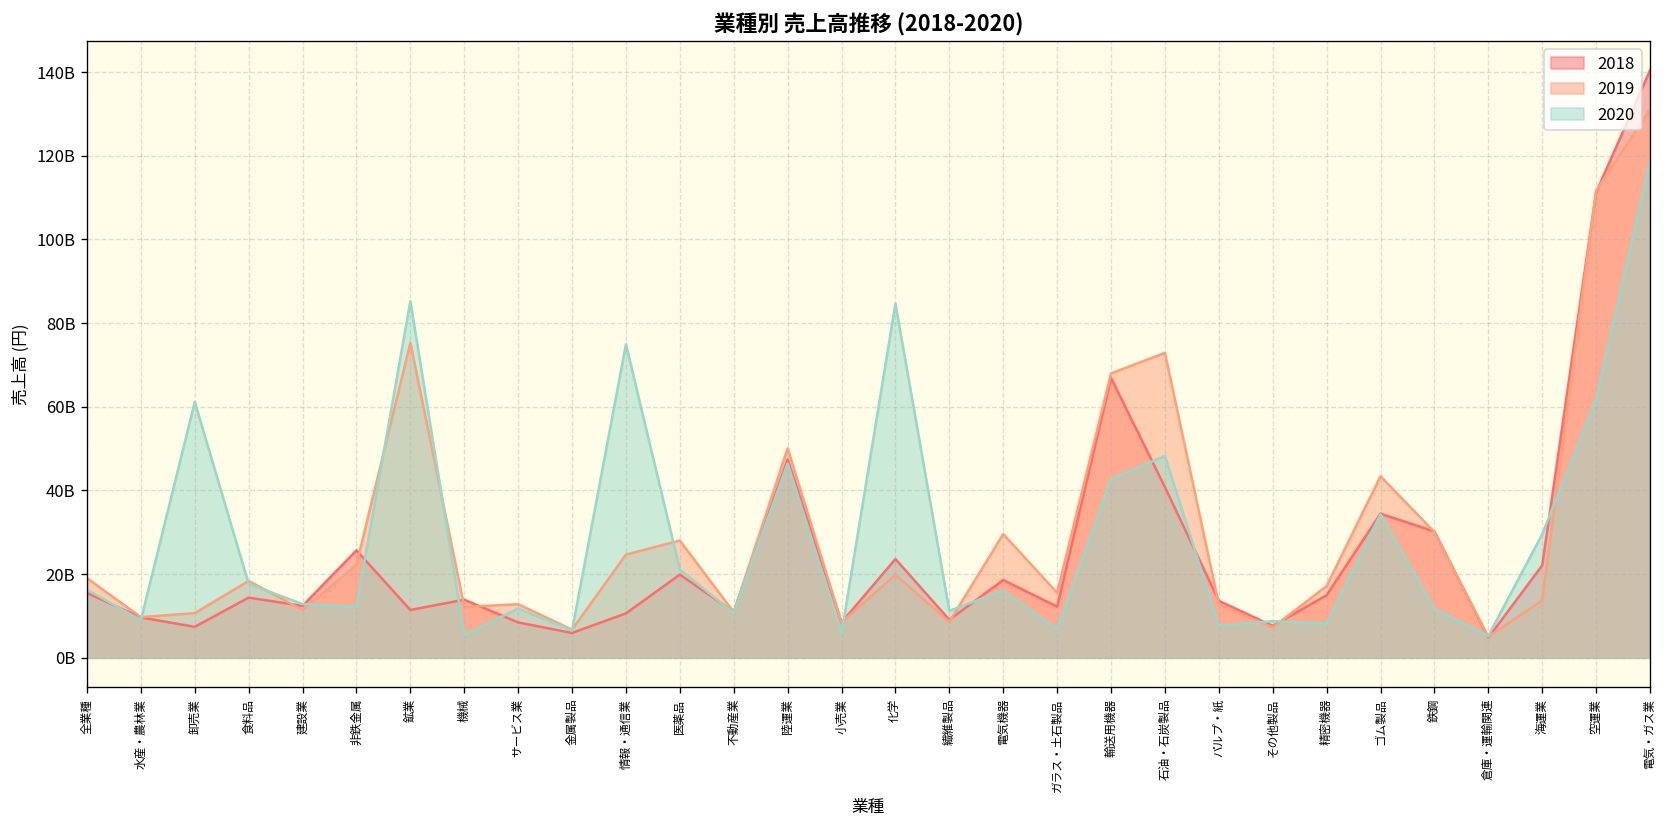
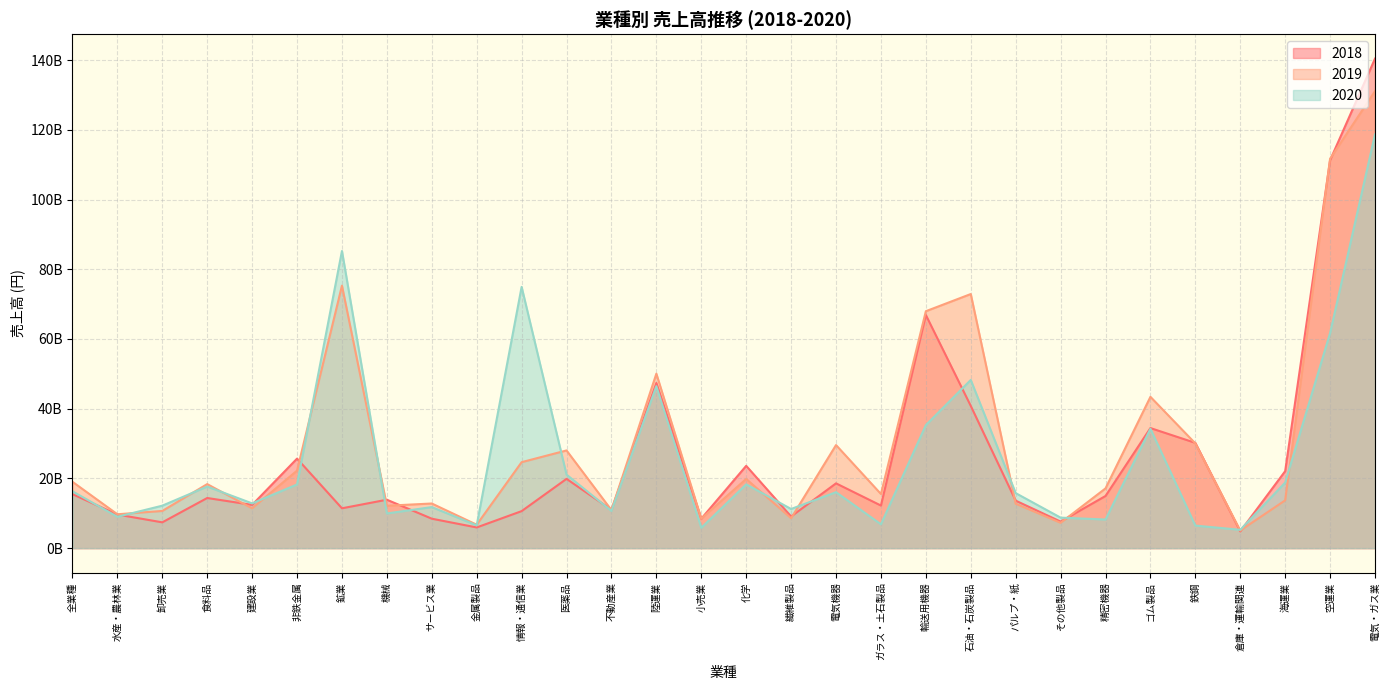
  {
    "2020": {
      "全業種": 16000000000,
-     "卸売業": 61000000000,
-     "非鉄金属": 12000000000,
+     "卸売業": 12000000000,
+     "非鉄金属": 18000000000,
      "鉱業": 85000000000,
-     "機械": 5000000000,
+     "機械": 10000000000,
      "サービス業": 12000000000,
      "情報・通信業": 75000000000,
      "医薬品": 21000000000,
      "陸運業": 46000000000,
      "小売業": 6000000000,
-     "化学": 85000000000,
+     "化学": 18000000000,
      "繊維製品": 11000000000,
      "電気機器": 16000000000,
      "ガラス・土石製品": 7000000000,
-     "輸送用機器": 43000000000,
+     "輸送用機器": 35000000000,
      "石油・石炭製品": 48000000000,
-     "パルプ・紙": 8000000000,
+     "パルプ・紙": 16000000000,
      "その他製品": 9000000000,
      "精密機器": 8000000000,
-     "鉄鋼": 12000000000,
-     "海運業": 30000000000,
+     "鉄鋼": 6000000000,
+     "海運業": 19000000000,
      "空運業": 62000000000,
      "電気・ガス業": 119000000000
    }
  }
